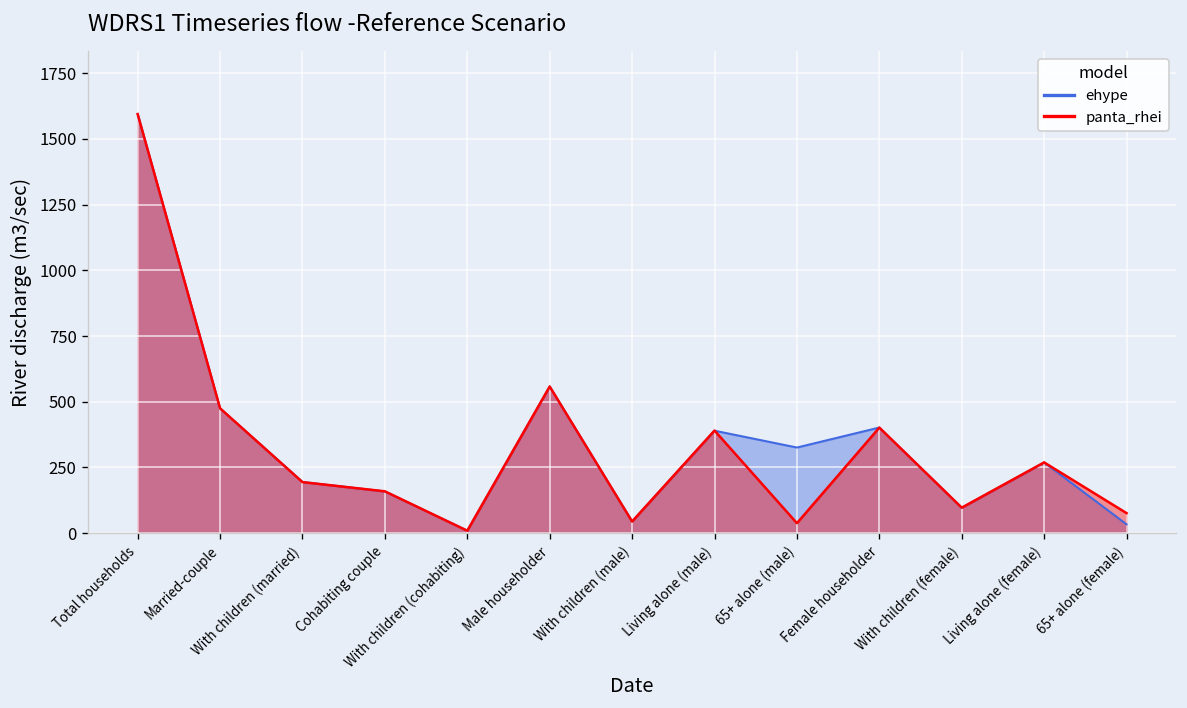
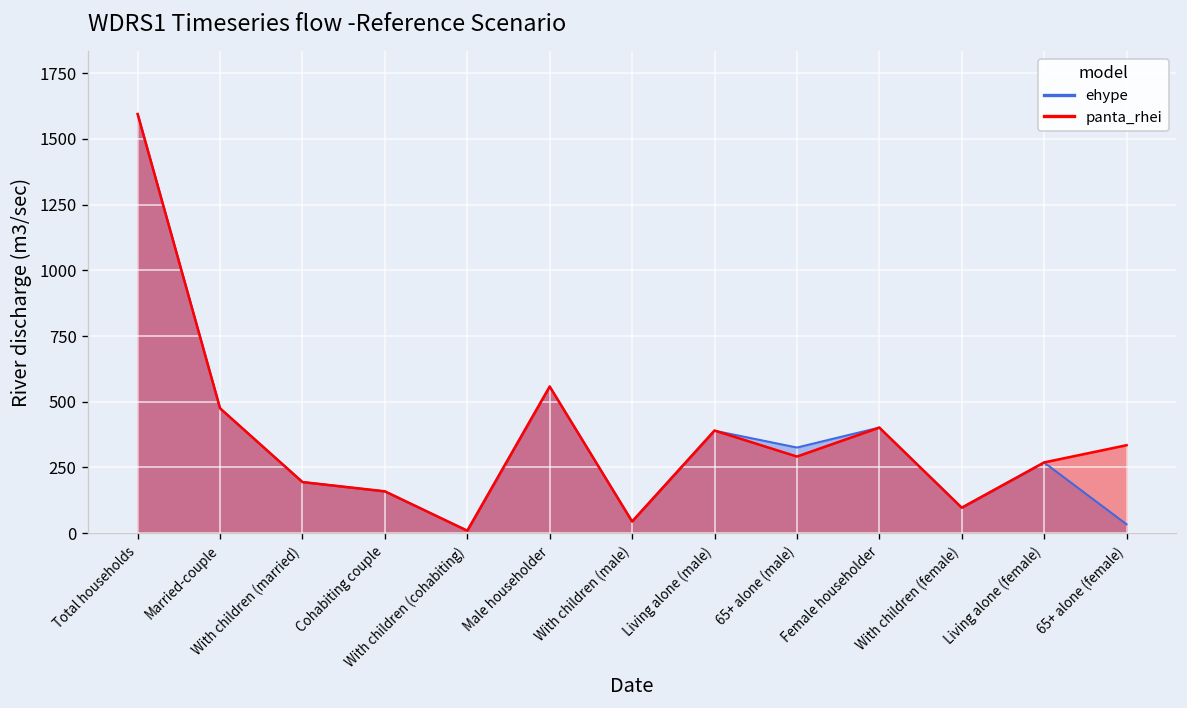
  {
    "ehype": {
      "65+ alone (male)": 330,
      "65+ alone (female)": 30
    },
    "panta_rhei": {
-     "65+ alone (male)": 40,
-     "65+ alone (female)": 80
+     "65+ alone (male)": 290,
+     "65+ alone (female)": 330
    }
  }
